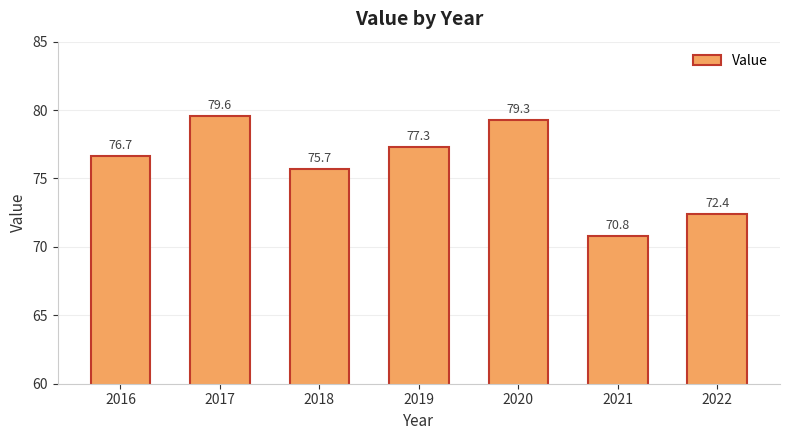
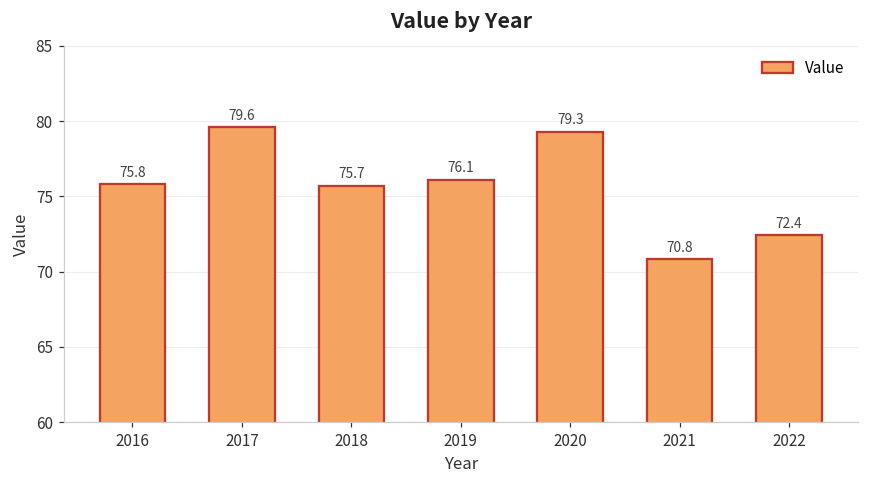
  {
-   "2016": 76.7,
+   "2016": 75.8,
    "2017": 79.6,
    "2018": 75.7,
-   "2019": 77.3,
+   "2019": 76.1,
    "2020": 79.3,
    "2021": 70.8,
    "2022": 72.4
  }
